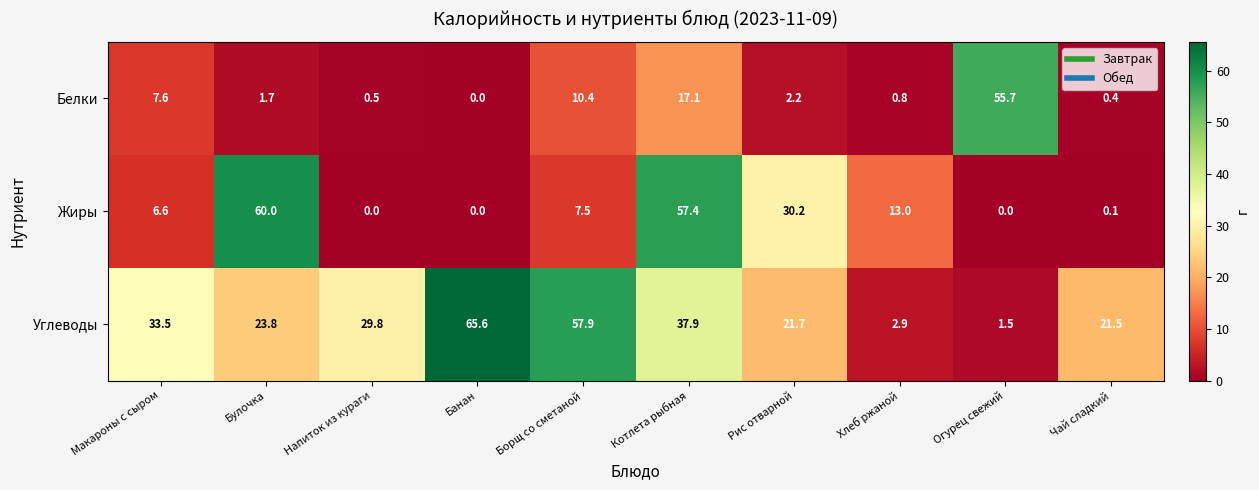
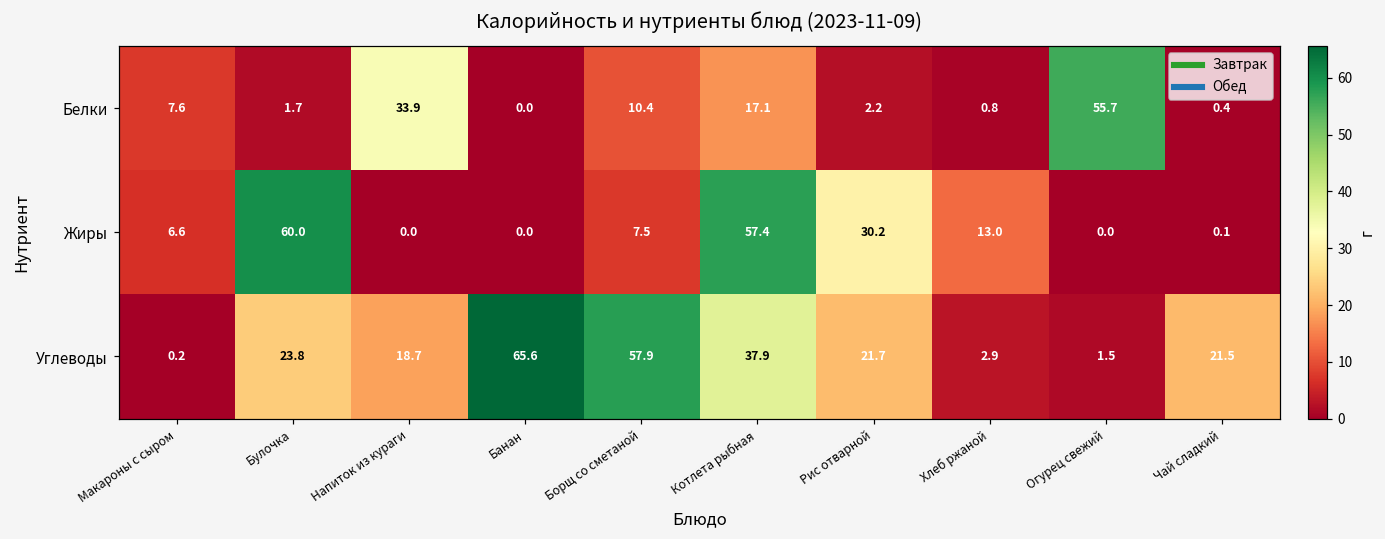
  {
    "Белки": {
      "Макароны с сыром": 7.6,
      "Булочка": 1.7,
-     "Напиток из кураги": 0.5,
+     "Напиток из кураги": 33.9,
      "Банан": 0.0,
      "Борщ со сметаной": 10.4,
      "Котлета рыбная": 17.1,
      "Рис отварной": 2.2,
      "Хлеб ржаной": 0.8,
      "Огурец свежий": 55.7,
      "Чай сладкий": 0.4
    },
    "Жиры": {
      "Макароны с сыром": 6.6,
      "Булочка": 60.0,
      "Напиток из кураги": 0.0,
      "Банан": 0.0,
      "Борщ со сметаной": 7.5,
      "Котлета рыбная": 57.4,
      "Рис отварной": 30.2,
      "Хлеб ржаной": 13.0,
      "Огурец свежий": 0.0,
      "Чай сладкий": 0.1
    },
    "Углеводы": {
-     "Макароны с сыром": 33.5,
+     "Макароны с сыром": 0.2,
      "Булочка": 23.8,
-     "Напиток из кураги": 29.8,
+     "Напиток из кураги": 18.7,
      "Банан": 65.6,
      "Борщ со сметаной": 57.9,
      "Котлета рыбная": 37.9,
      "Рис отварной": 21.7,
      "Хлеб ржаной": 2.9,
      "Огурец свежий": 1.5,
      "Чай сладкий": 21.5
    }
  }
